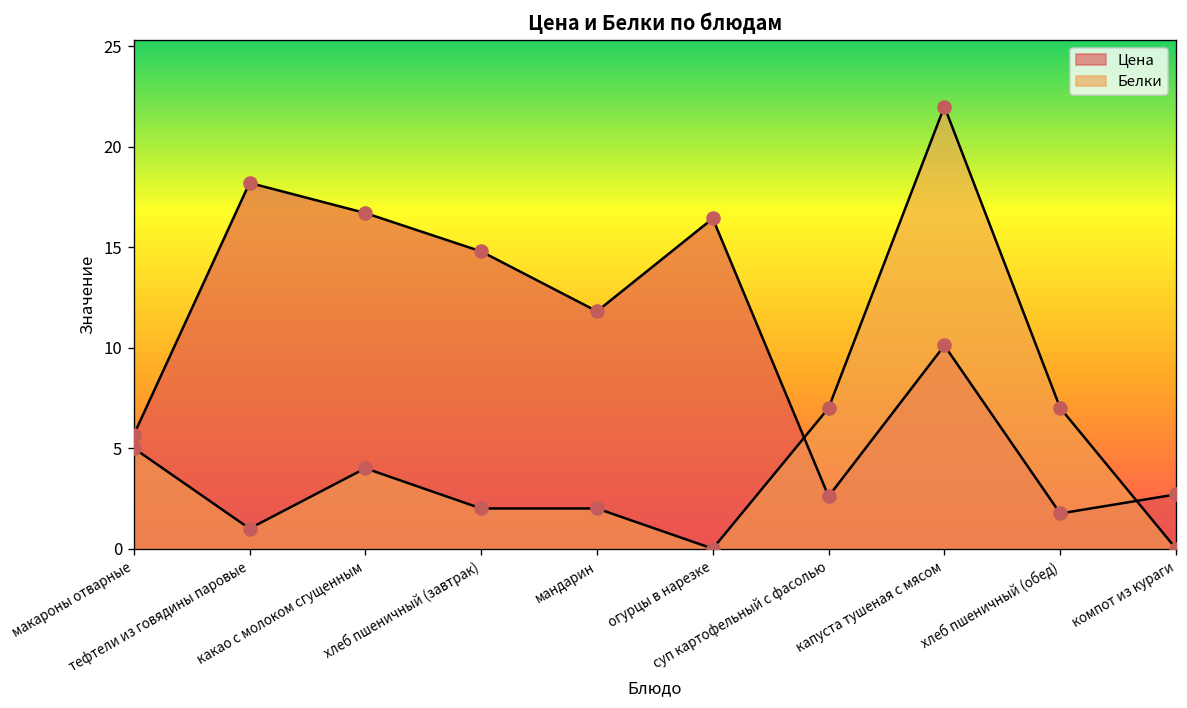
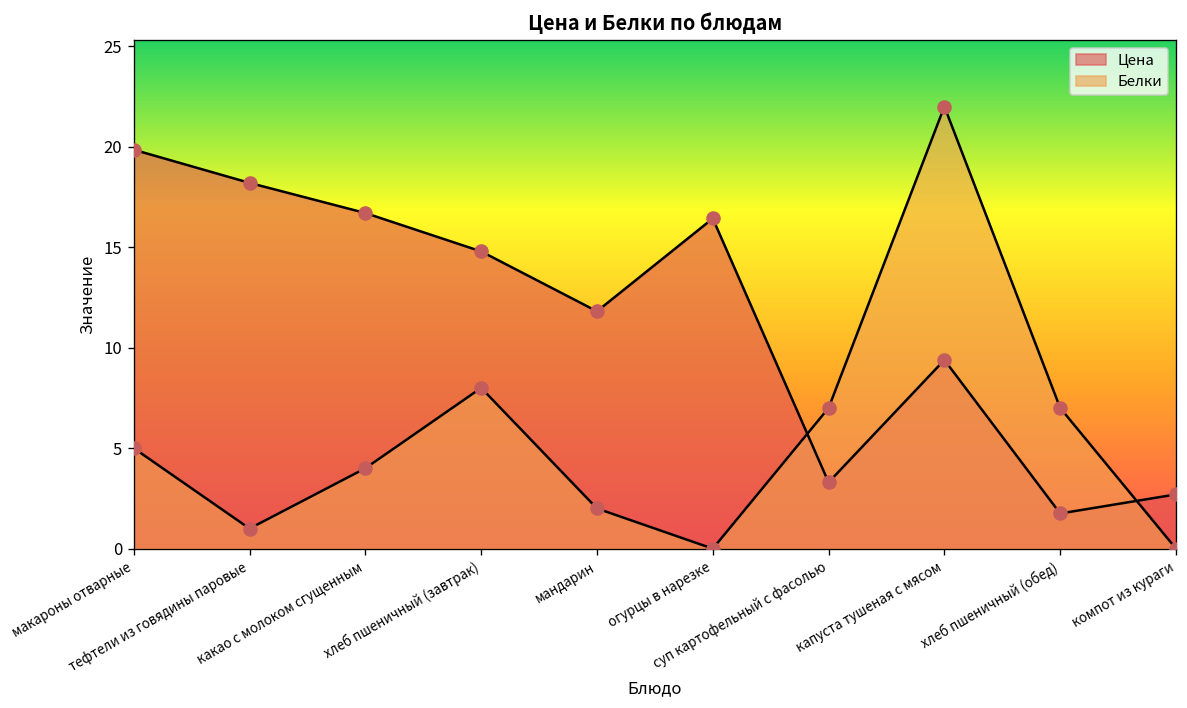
  {
    "Цена": {
-     "макароны отварные": 5.7,
+     "макароны отварные": 19.9,
      "тефтели из говядины паровые": 18.2,
      "какао с молоком сгущенным": 16.7,
      "хлеб пшеничный (завтрак)": 14.8,
      "мандарин": 11.8,
      "огурцы в нарезке": 16.4,
-     "суп картофельный с фасолью": 2.6,
-     "капуста тушеная с мясом": 10.1,
+     "суп картофельный с фасолью": 3.3,
+     "капуста тушеная с мясом": 9.4,
      "хлеб пшеничный (обед)": 1.8,
      "компот из кураги": 2.7
    },
    "Белки": {
      "макароны отварные": 5,
      "тефтели из говядины паровые": 1,
      "какао с молоком сгущенным": 4,
-     "хлеб пшеничный (завтрак)": 2,
+     "хлеб пшеничный (завтрак)": 8,
      "мандарин": 2,
      "огурцы в нарезке": 0,
      "суп картофельный с фасолью": 7,
      "капуста тушеная с мясом": 22,
      "хлеб пшеничный (обед)": 7,
      "компот из кураги": 0
    }
  }
